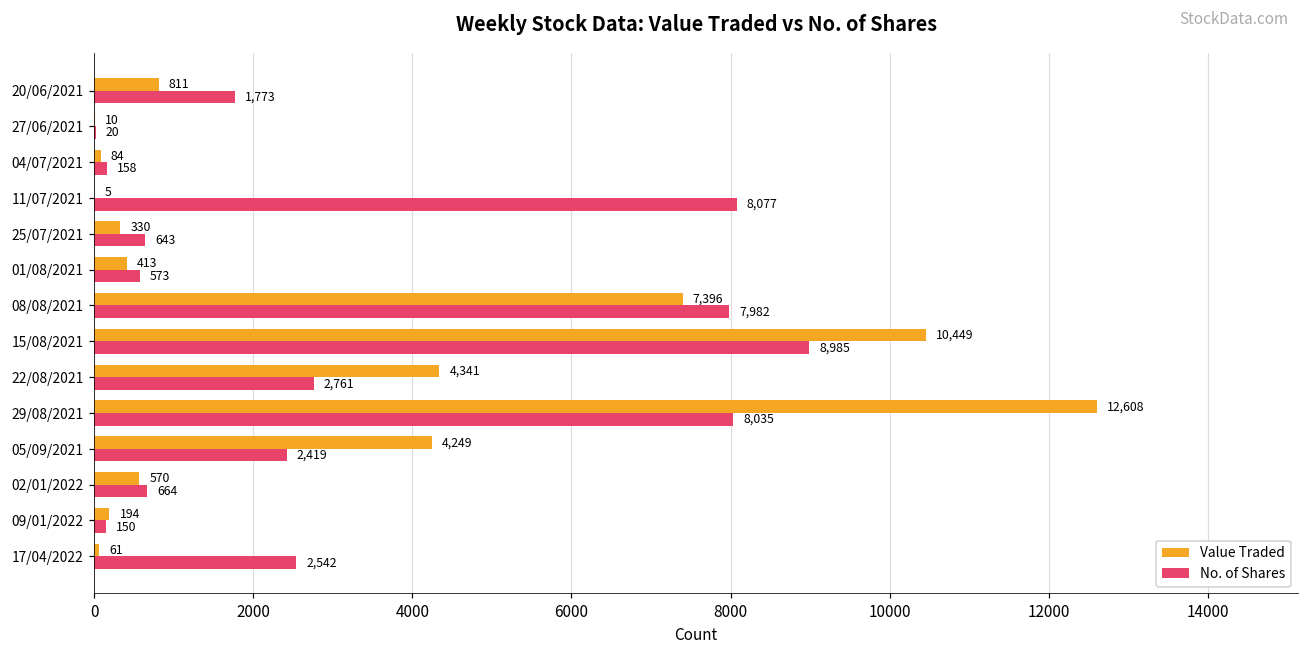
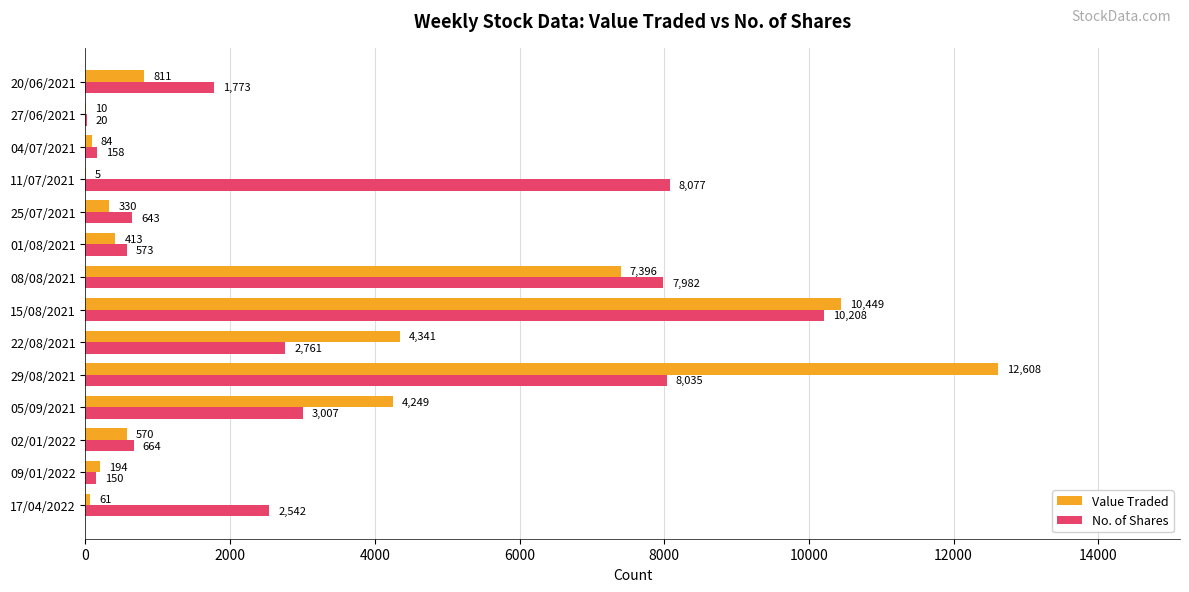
  {
    "Value Traded": {
      "20/06/2021": "811",
      "27/06/2021": "10",
      "04/07/2021": "84",
      "11/07/2021": "5",
      "25/07/2021": "330",
      "01/08/2021": "413",
      "08/08/2021": "7,396",
      "15/08/2021": "10,449",
      "22/08/2021": "4,341",
      "29/08/2021": "12,608",
      "05/09/2021": "4,249",
      "02/01/2022": "570",
      "09/01/2022": "194",
      "17/04/2022": "61"
    },
    "No. of Shares": {
      "20/06/2021": "1,773",
      "27/06/2021": "20",
      "04/07/2021": "158",
      "11/07/2021": "8,077",
      "25/07/2021": "643",
      "01/08/2021": "573",
      "08/08/2021": "7,982",
-     "15/08/2021": "8,985",
+     "15/08/2021": "10,208",
      "22/08/2021": "2,761",
      "29/08/2021": "8,035",
-     "05/09/2021": "2,419",
+     "05/09/2021": "3,007",
      "02/01/2022": "664",
      "09/01/2022": "150",
      "17/04/2022": "2,542"
    }
  }
